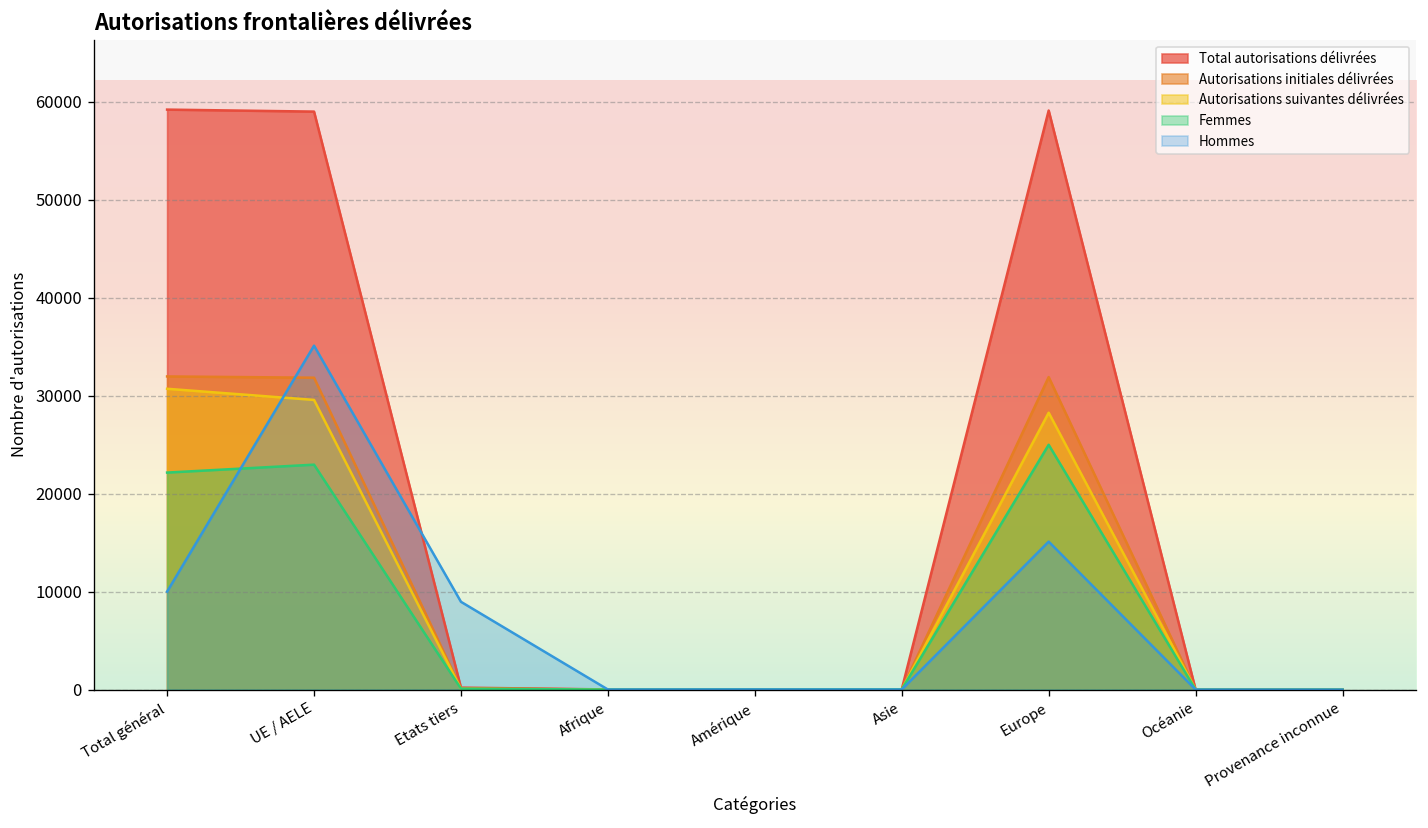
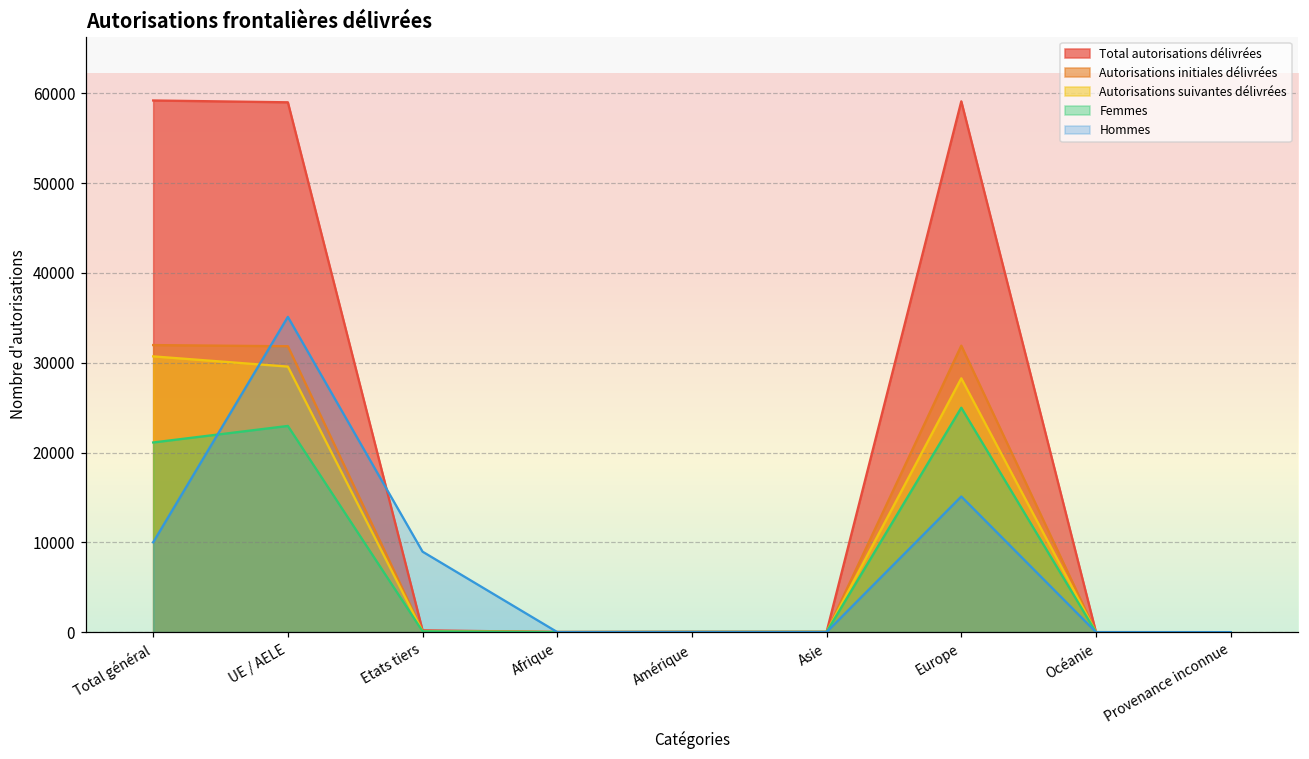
  {
    "Autorisations suivantes délivrées": {
      "Total général": 31000,
      "UE / AELE": 30000,
      "Europe": 28000
    },
    "Femmes": {
-     "Total général": 22000,
+     "Total général": 21000,
      "UE / AELE": 23000,
      "Europe": 25000
    },
    "Hommes": {
      "Total général": 10000,
      "UE / AELE": 35000,
      "Etats tiers": 9000,
      "Europe": 15000
    }
  }
